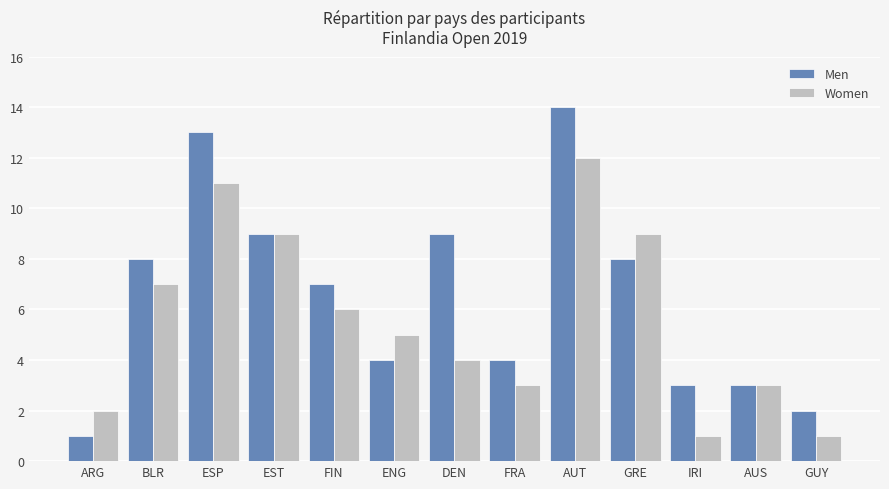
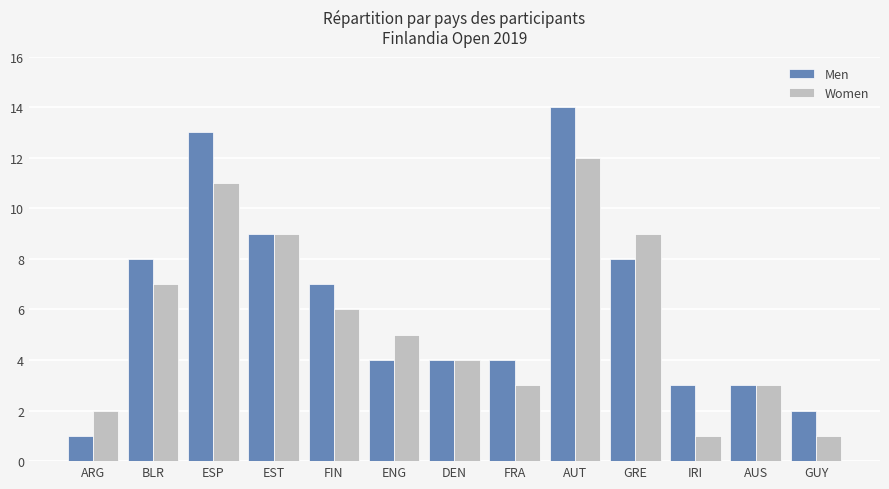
  {
    "Men": {
      "ARG": 1,
      "BLR": 8,
      "ESP": 13,
      "EST": 9,
      "FIN": 7,
      "ENG": 4,
-     "DEN": 9,
+     "DEN": 4,
      "FRA": 4,
      "AUT": 14,
      "GRE": 8,
      "IRI": 3,
      "AUS": 3,
      "GUY": 2
    },
    "Women": {
      "ARG": 2,
      "BLR": 7,
      "ESP": 11,
      "EST": 9,
      "FIN": 6,
      "ENG": 5,
      "DEN": 4,
      "FRA": 3,
      "AUT": 12,
      "GRE": 9,
      "IRI": 1,
      "AUS": 3,
      "GUY": 1
    }
  }
